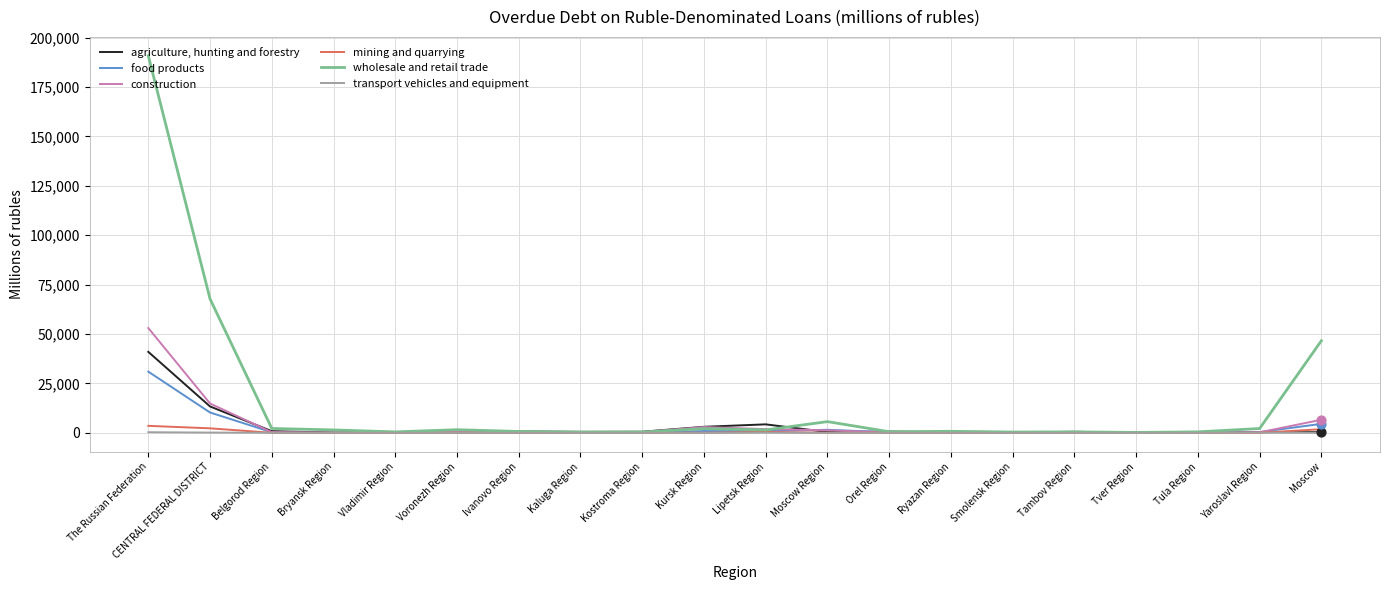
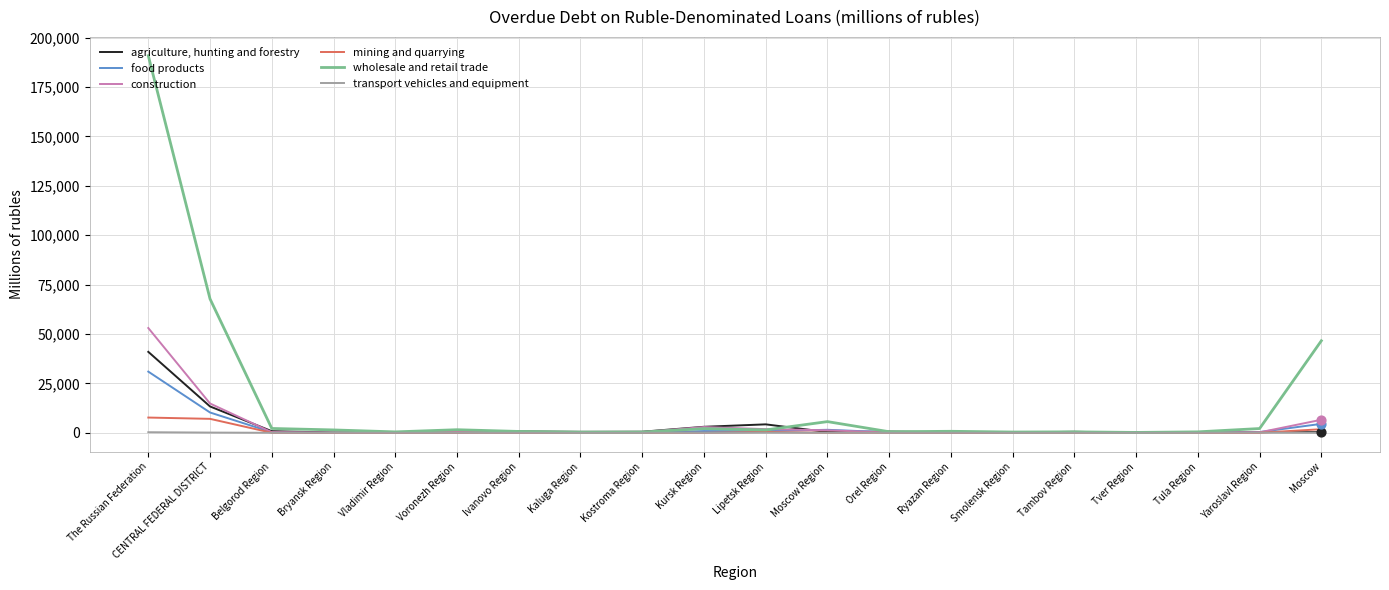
  {
    "mining and quarrying": {
-     "The Russian Federation": "4,000",
-     "CENTRAL FEDERAL DISTRICT": "2,000",
+     "The Russian Federation": "8,000",
+     "CENTRAL FEDERAL DISTRICT": "7,000",
      "Moscow": "2,000"
    }
  }
